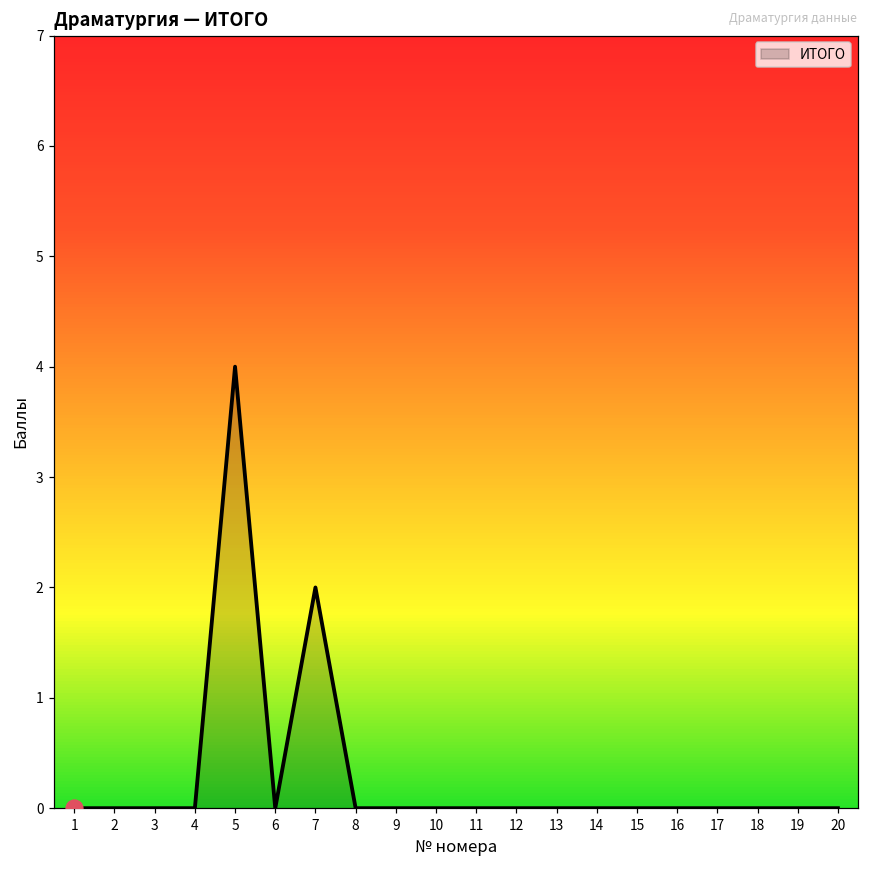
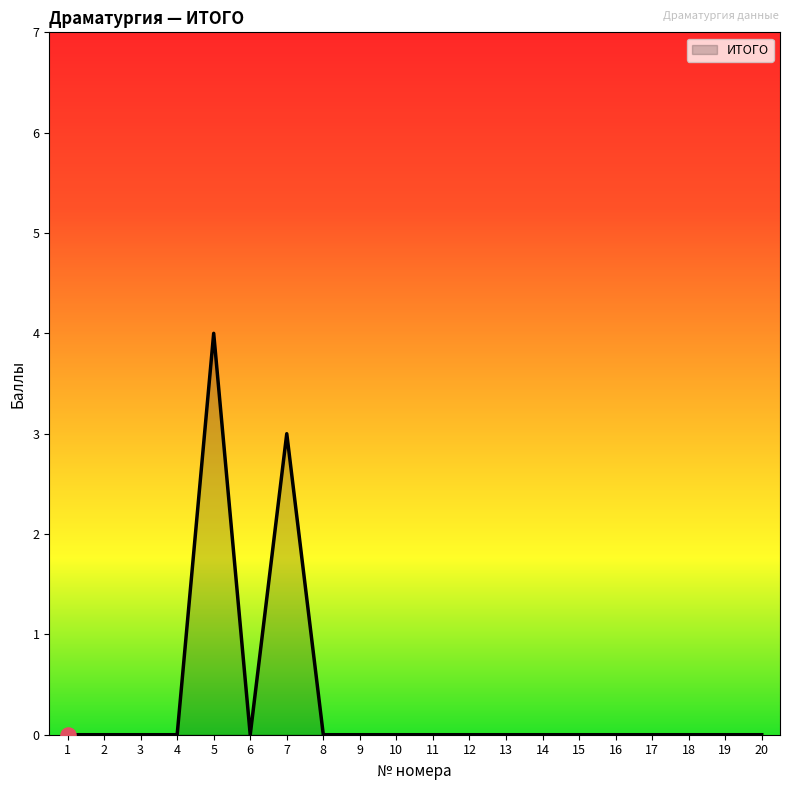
  {
    "ИТОГО": {
      "2": 0,
      "3": 0,
      "4": 0,
      "5": 4,
      "6": 0,
-     "7": 2,
+     "7": 3,
      "8": 0,
      "9": 0,
      "10": 0,
      "11": 0,
      "12": 0,
      "13": 0,
      "14": 0,
      "15": 0,
      "16": 0,
      "17": 0,
      "18": 0,
      "19": 0,
      "20": 0
    }
  }
